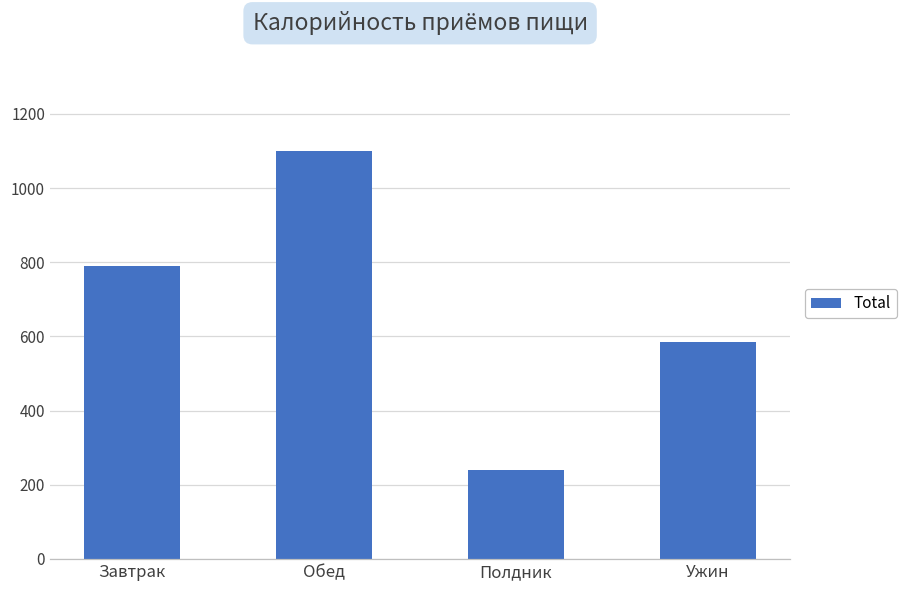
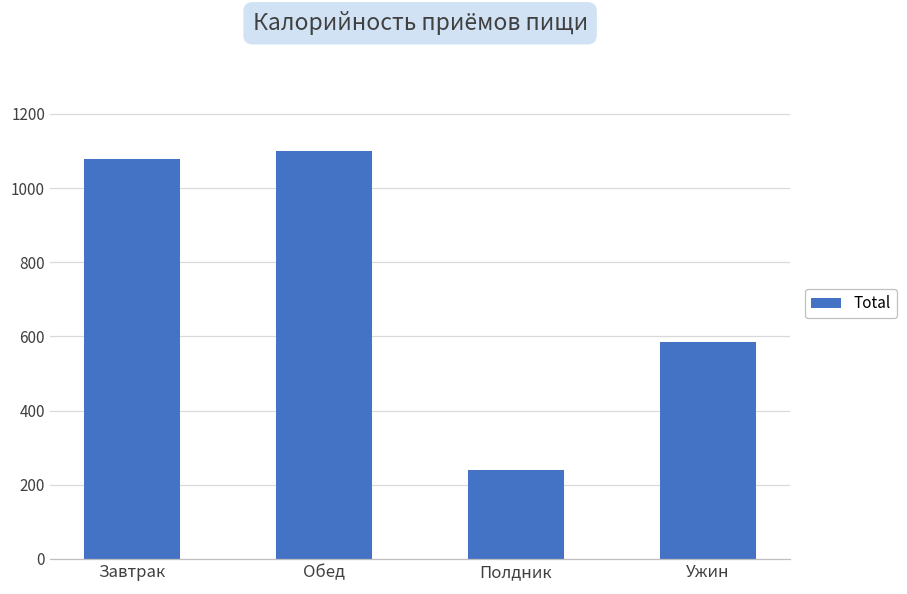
  {
-   "Завтрак": 790,
+   "Завтрак": 1080,
    "Обед": 1100,
    "Полдник": 240,
    "Ужин": 590
  }
